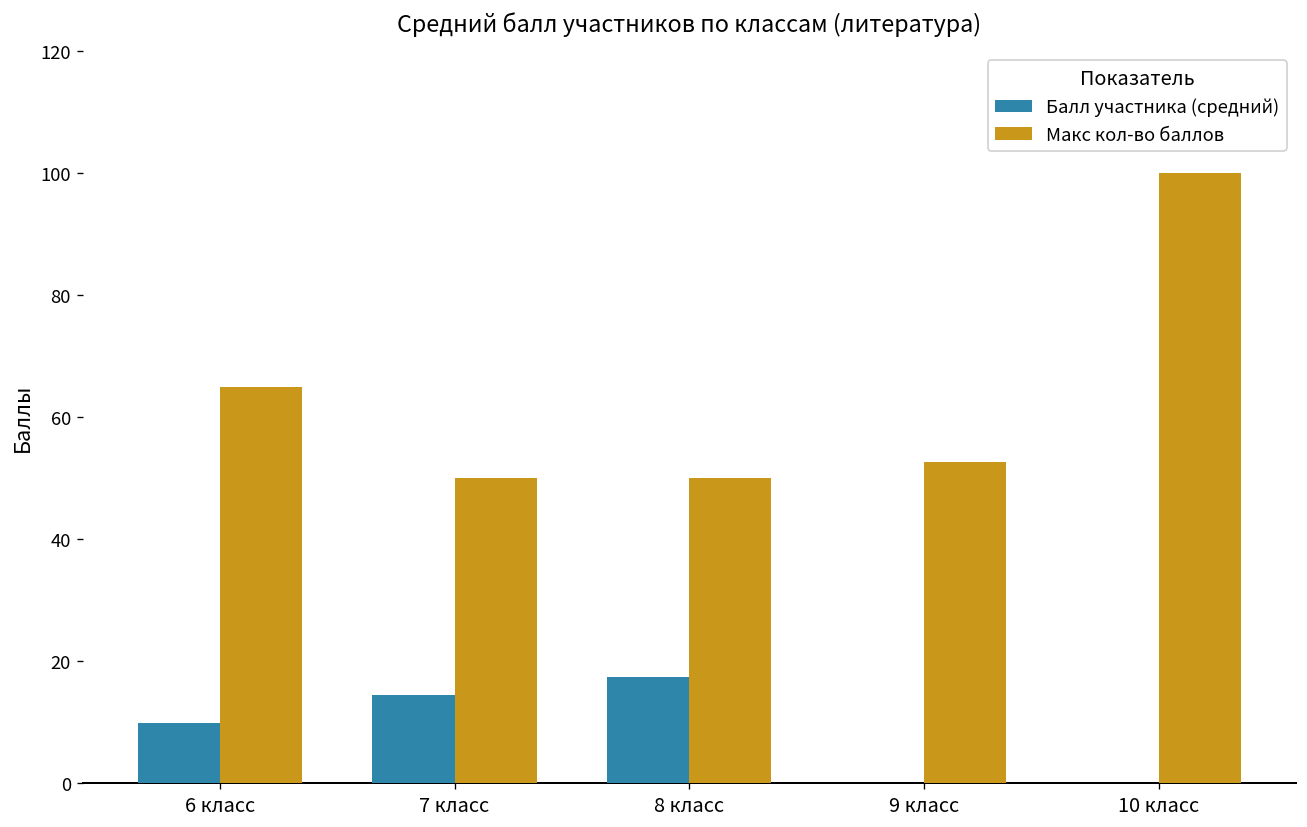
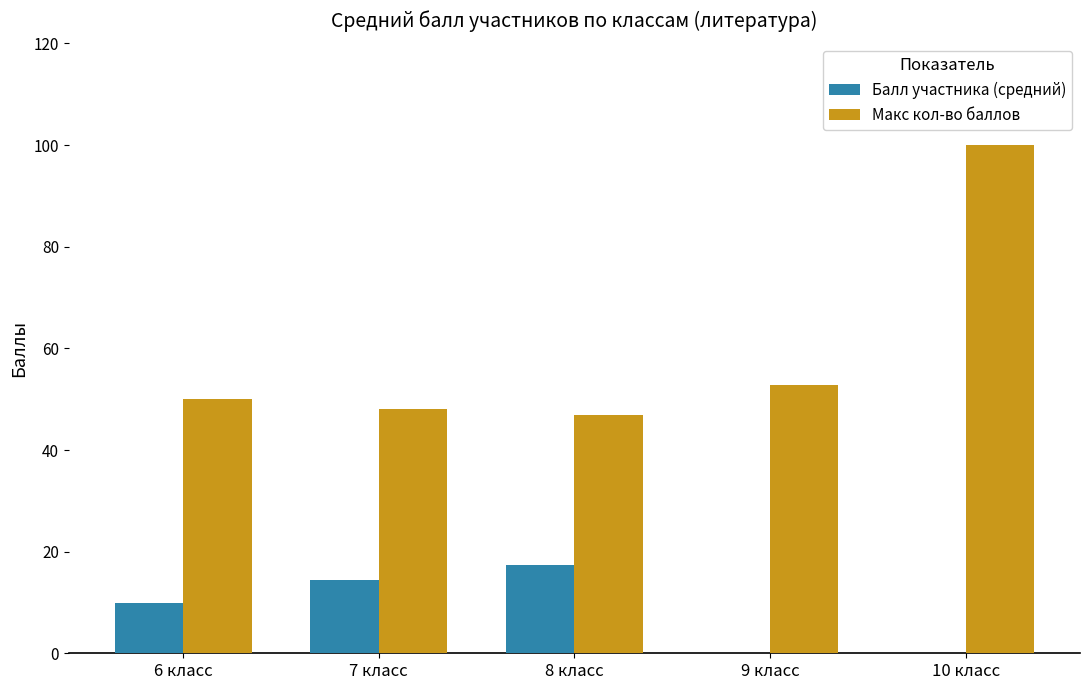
  {
    "Балл участника (средний)": {
      "6 класс": 10,
      "7 класс": 14,
      "8 класс": 17,
      "9 класс": 0,
      "10 класс": 0
    },
    "Макс кол-во баллов": {
-     "6 класс": 65,
-     "7 класс": 50,
-     "8 класс": 50,
+     "6 класс": 50,
+     "7 класс": 48,
+     "8 класс": 47,
      "9 класс": 53,
      "10 класс": 100
    }
  }
